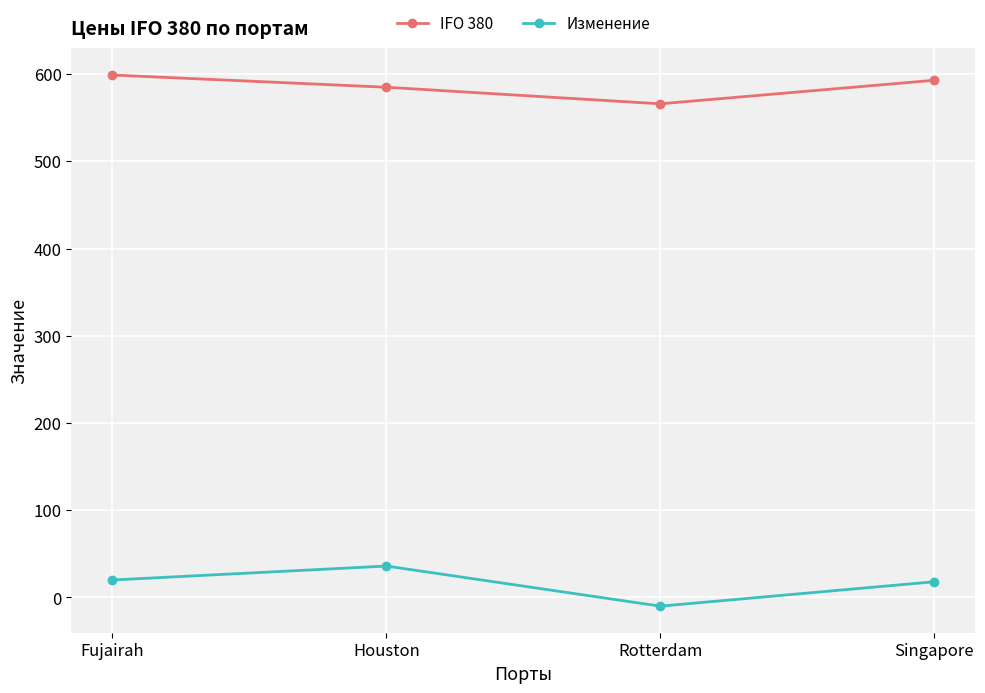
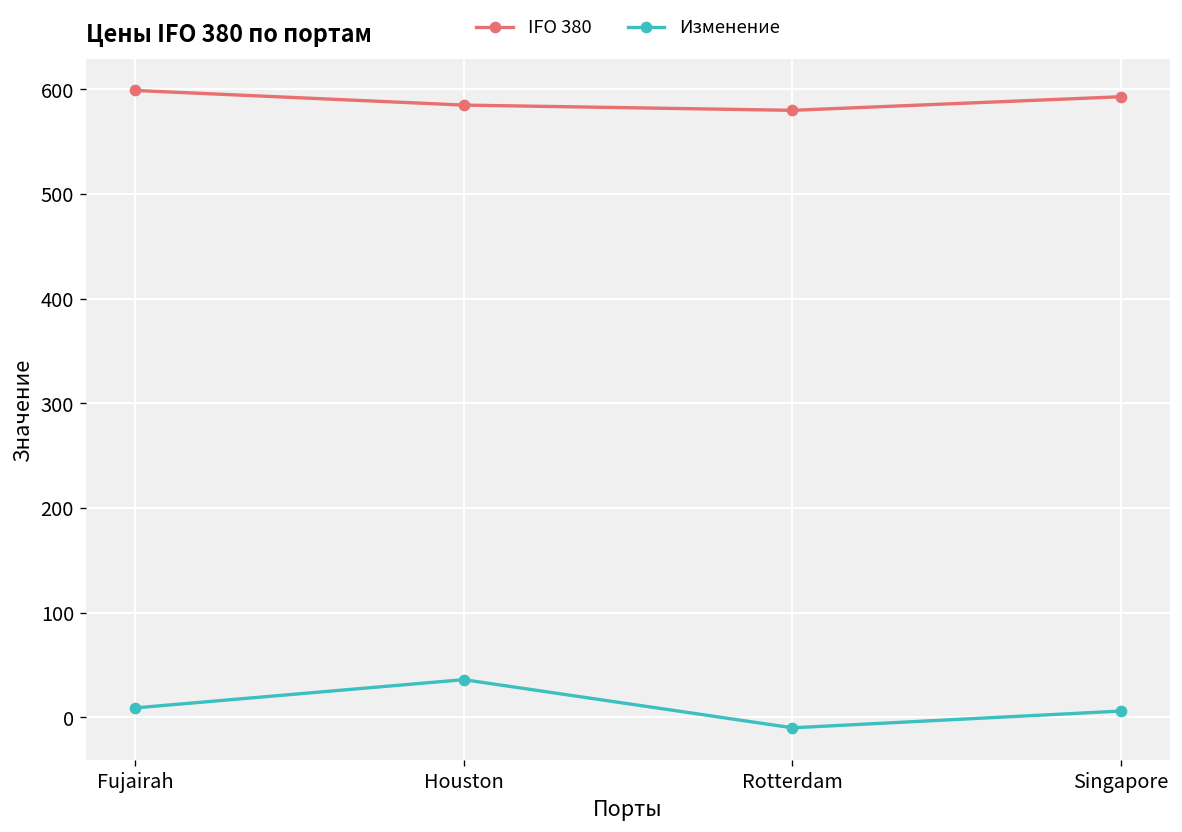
  {
    "IFO 380": {
      "Fujairah": 600,
      "Houston": 590,
-     "Rotterdam": 570,
+     "Rotterdam": 580,
      "Singapore": 590
    },
    "Изменение": {
-     "Fujairah": 20,
+     "Fujairah": 10,
      "Houston": 40,
      "Rotterdam": -10,
-     "Singapore": 20
+     "Singapore": 10
    }
  }
